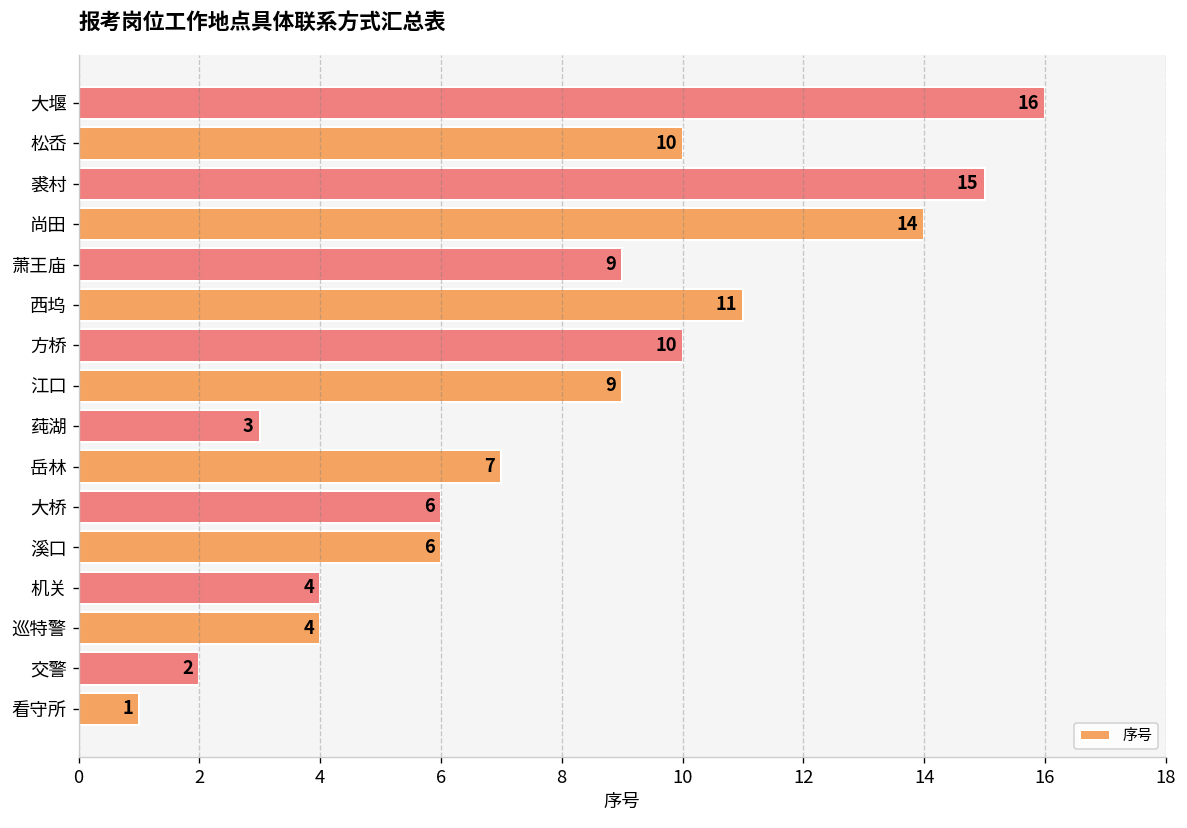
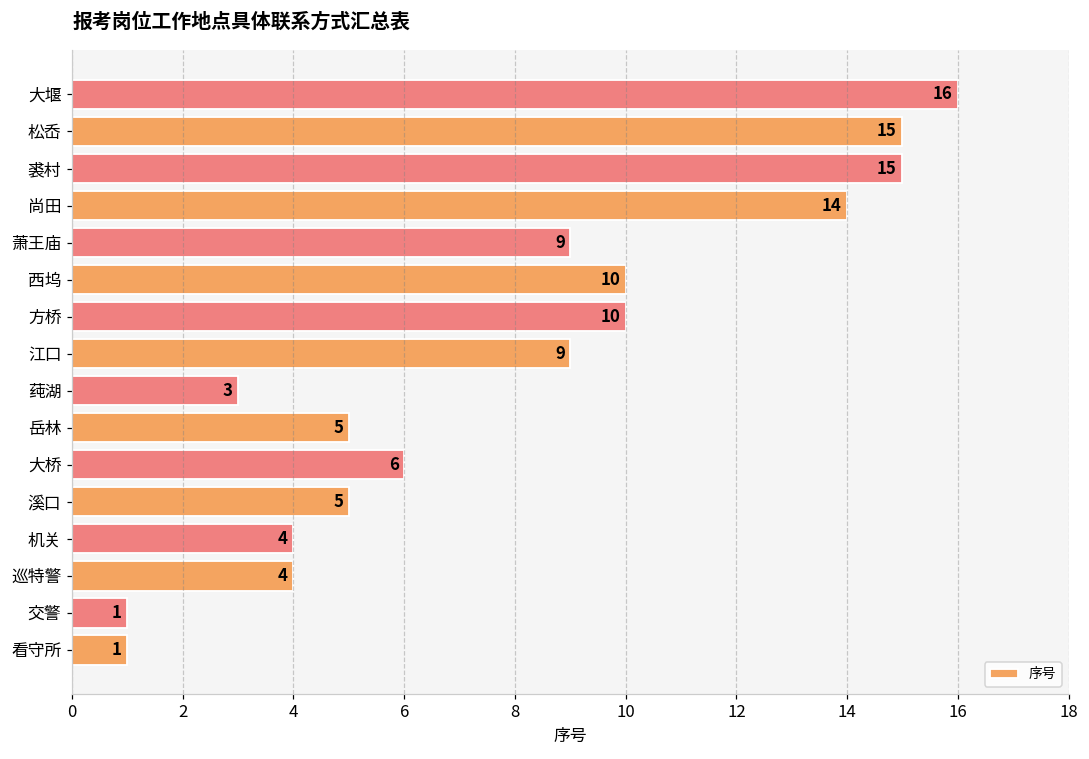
  {
    "大堰": 16,
-   "松岙": 10,
+   "松岙": 15,
    "裘村": 15,
    "尚田": 14,
    "萧王庙": 9,
-   "西坞": 11,
+   "西坞": 10,
    "方桥": 10,
    "江口": 9,
    "莼湖": 3,
-   "岳林": 7,
+   "岳林": 5,
    "大桥": 6,
-   "溪口": 6,
+   "溪口": 5,
    "机关": 4,
    "巡特警": 4,
-   "交警": 2,
+   "交警": 1,
    "看守所": 1
  }
